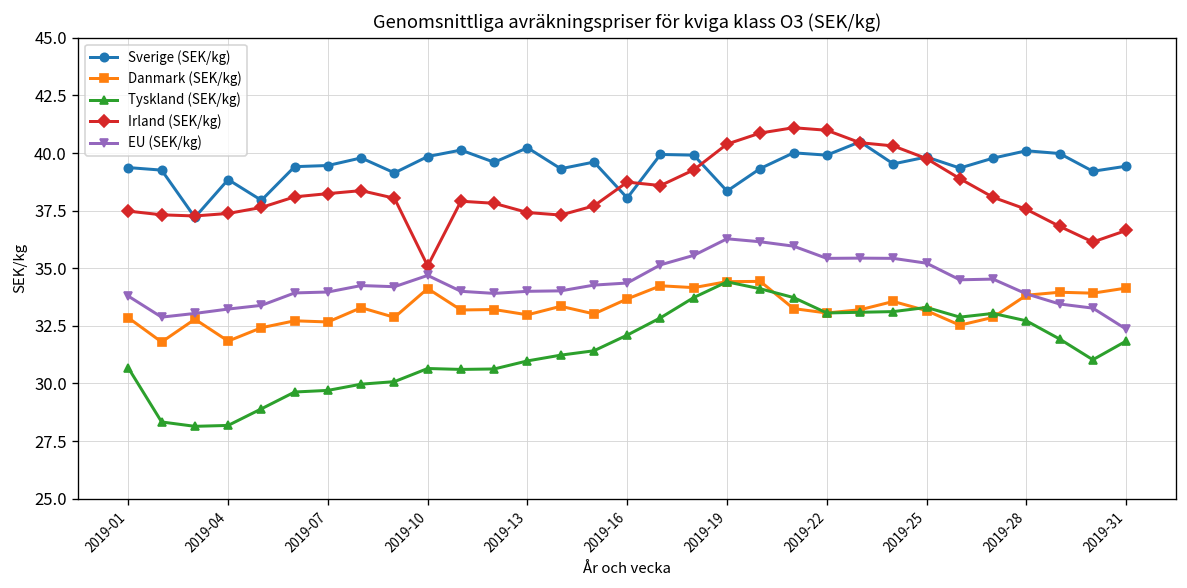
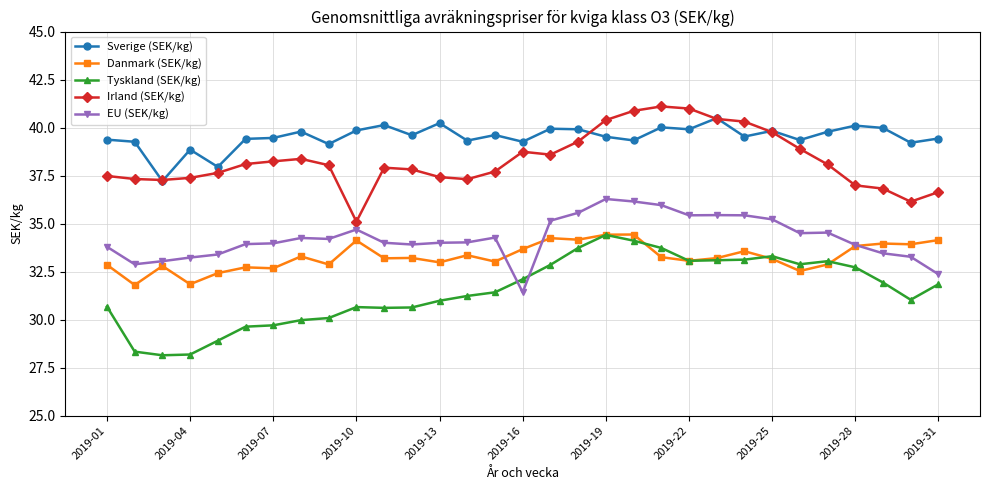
  {
    "Sverige (SEK/kg)": {
      "2019-01": 39.4,
      "2019-04": 38.9,
      "2019-07": 39.5,
      "2019-10": 39.9,
      "2019-13": 40.2,
-     "2019-16": 38.1,
-     "2019-19": 38.4,
+     "2019-16": 39.3,
+     "2019-19": 39.5,
      "2019-22": 39.9,
      "2019-28": 40.1,
      "2019-31": 39.4
    },
    "Danmark (SEK/kg)": {
      "2019-01": 32.9,
      "2019-04": 31.8,
      "2019-07": 32.7,
      "2019-10": 34.1,
      "2019-13": 33.0,
      "2019-16": 33.7,
      "2019-25": 33.2,
      "2019-31": 34.1
    },
    "Tyskland (SEK/kg)": {
      "2019-01": 30.7,
      "2019-04": 28.2,
      "2019-07": 29.7,
      "2019-10": 30.7,
      "2019-13": 31.0,
      "2019-16": 32.1,
      "2019-25": 33.3,
      "2019-28": 32.7,
      "2019-31": 31.8
    },
    "Irland (SEK/kg)": {
      "2019-01": 37.5,
      "2019-04": 37.4,
      "2019-07": 38.2,
      "2019-10": 35.1,
      "2019-13": 37.4,
      "2019-16": 38.7,
      "2019-19": 40.4,
      "2019-22": 41.0,
-     "2019-28": 37.6,
+     "2019-28": 37.0,
      "2019-31": 36.6
    },
    "EU (SEK/kg)": {
      "2019-01": 33.8,
      "2019-04": 33.2,
      "2019-07": 34.0,
      "2019-10": 34.7,
      "2019-13": 34.0,
-     "2019-16": 34.4,
+     "2019-16": 31.4,
      "2019-19": 36.3,
      "2019-22": 35.4,
      "2019-25": 35.2,
      "2019-31": 32.4
    }
  }
